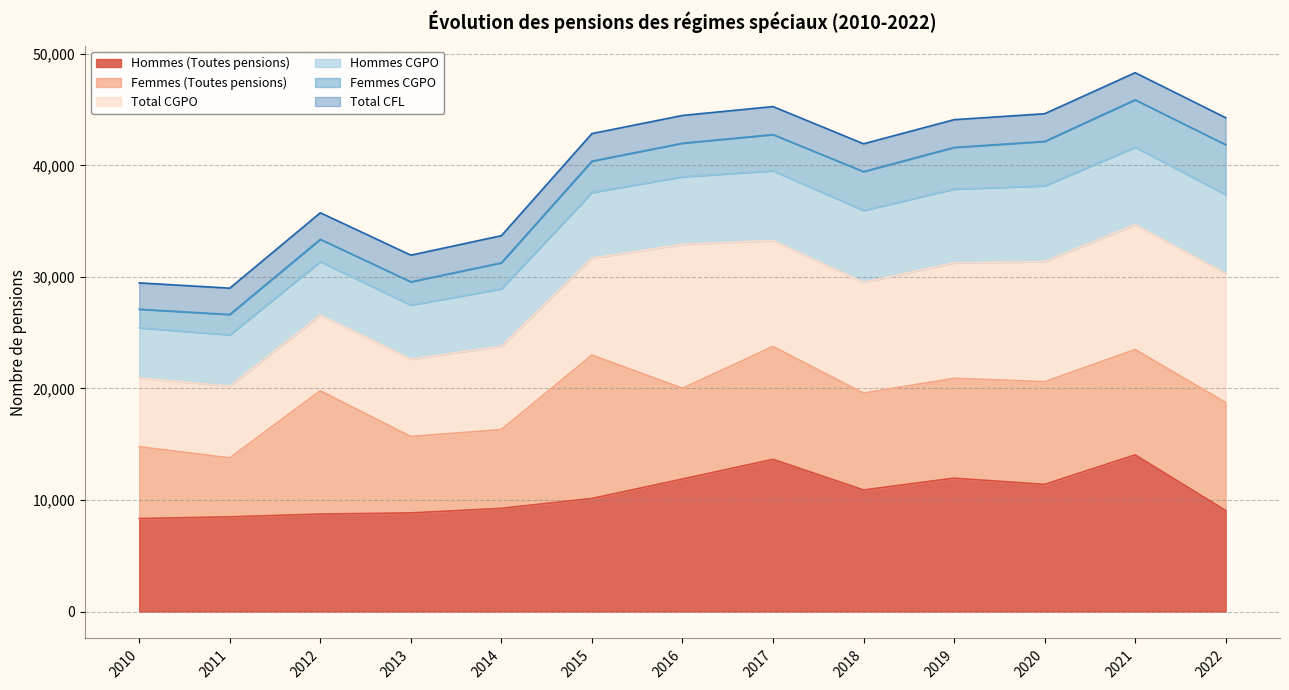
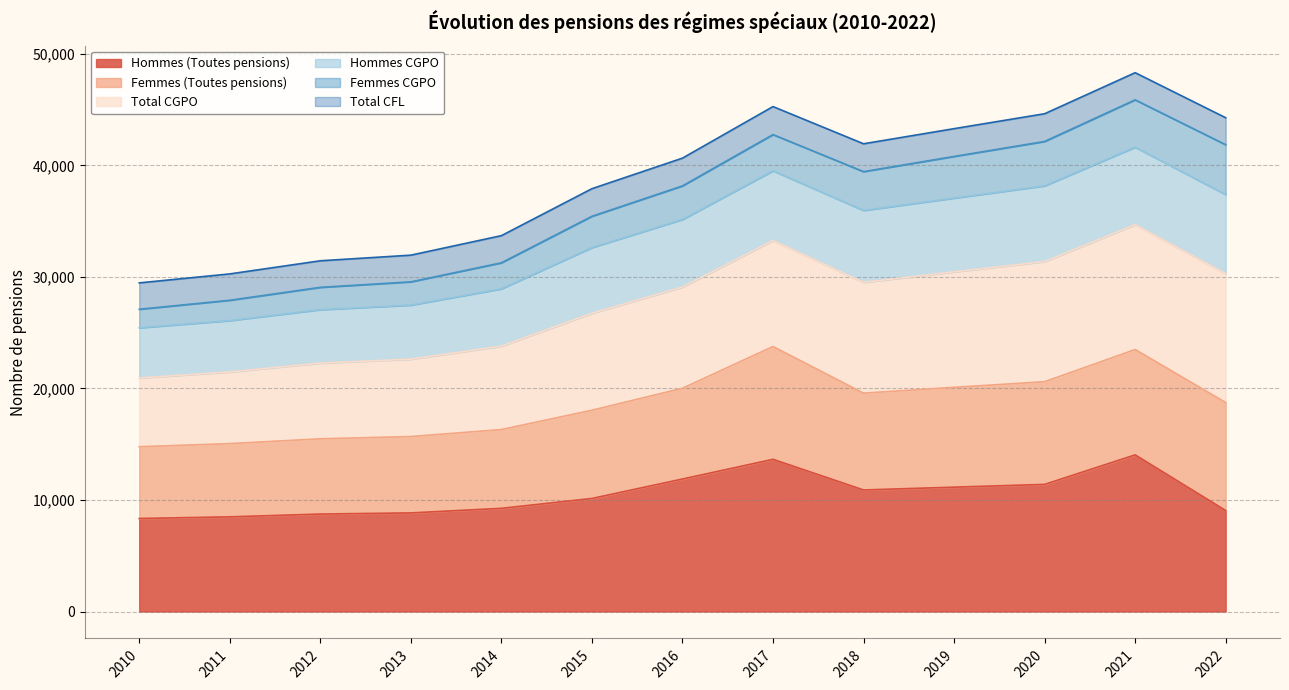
  {
    "Hommes (Toutes pensions)": {
      "2010": "8,300",
      "2011": "8,500",
      "2012": "8,700",
      "2013": "8,800",
      "2014": "9,300",
      "2015": "10,100",
      "2016": "11,900",
      "2017": "13,600",
      "2018": "10,900",
-     "2019": "12,000",
+     "2019": "11,100",
      "2020": "11,400",
      "2021": "14,000",
      "2022": "9,100"
    },
    "Femmes (Toutes pensions)": {
      "2010": "6,400",
-     "2011": "5,300",
-     "2012": "11,000",
+     "2011": "6,600",
+     "2012": "6,700",
      "2013": "6,800",
      "2014": "7,100",
-     "2015": "12,900",
+     "2015": "7,900",
      "2016": "8,100",
      "2017": "10,100",
      "2018": "8,700",
      "2019": "8,900",
      "2020": "9,200",
      "2021": "9,400",
      "2022": "9,700"
    },
    "Total CGPO": {
      "2010": "6,200",
      "2011": "6,400",
      "2012": "6,800",
      "2013": "6,900",
      "2014": "7,500",
      "2015": "8,700",
-     "2016": "12,900",
+     "2016": "9,100",
      "2017": "9,500",
      "2018": "9,900",
      "2019": "10,300",
      "2020": "10,800",
      "2021": "11,200",
      "2022": "11,600"
    }
  }
